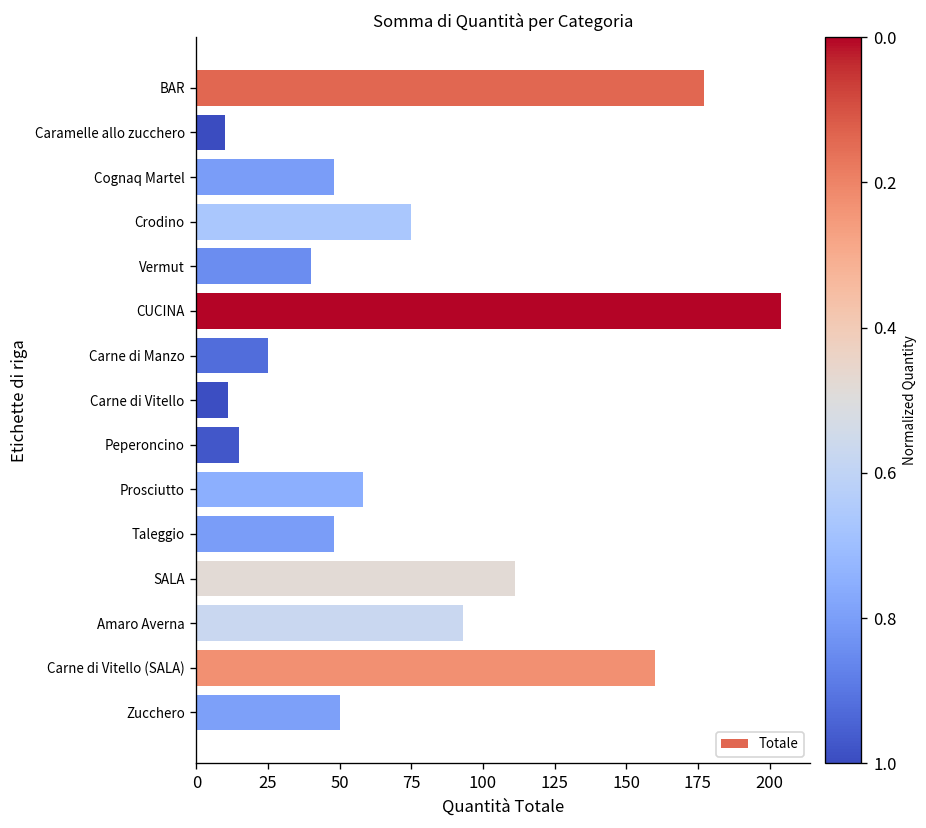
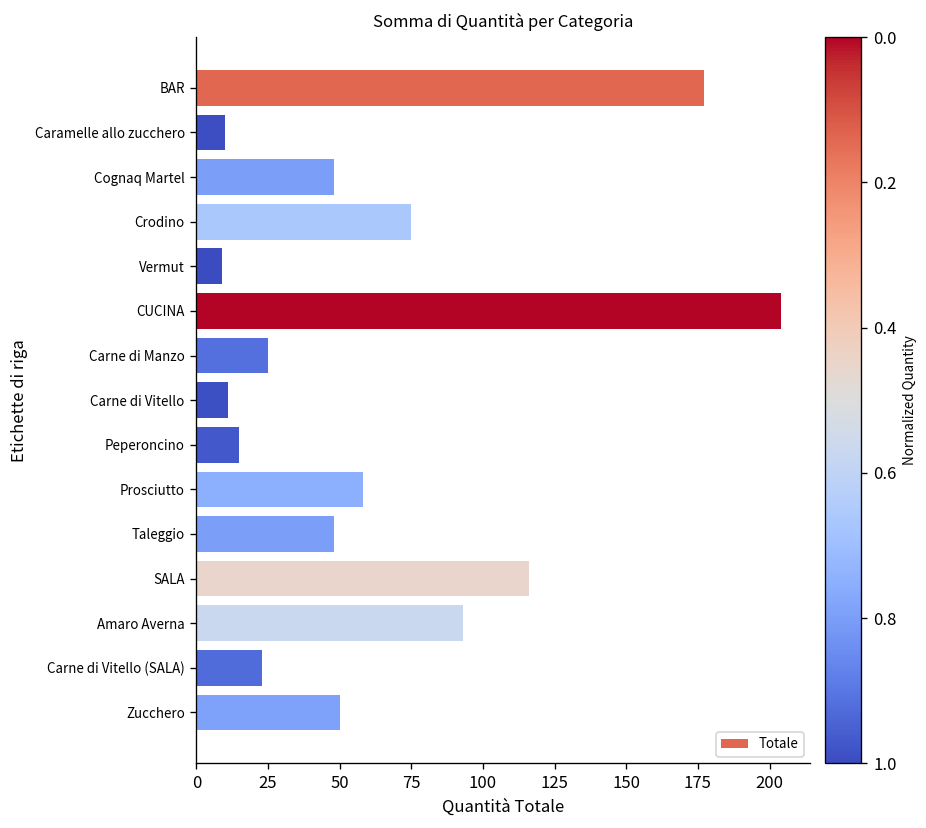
  {
    "BAR": 177,
    "Caramelle allo zucchero": 10,
    "Cognaq Martel": 48,
    "Crodino": 75,
-   "Vermut": 40,
+   "Vermut": 9,
    "CUCINA": 204,
    "Carne di Manzo": 25,
    "Carne di Vitello": 11,
    "Peperoncino": 15,
    "Prosciutto": 58,
    "Taleggio": 48,
-   "SALA": 111,
+   "SALA": 116,
    "Amaro Averna": 93,
-   "Carne di Vitello (SALA)": 160,
+   "Carne di Vitello (SALA)": 23,
    "Zucchero": 50
  }
